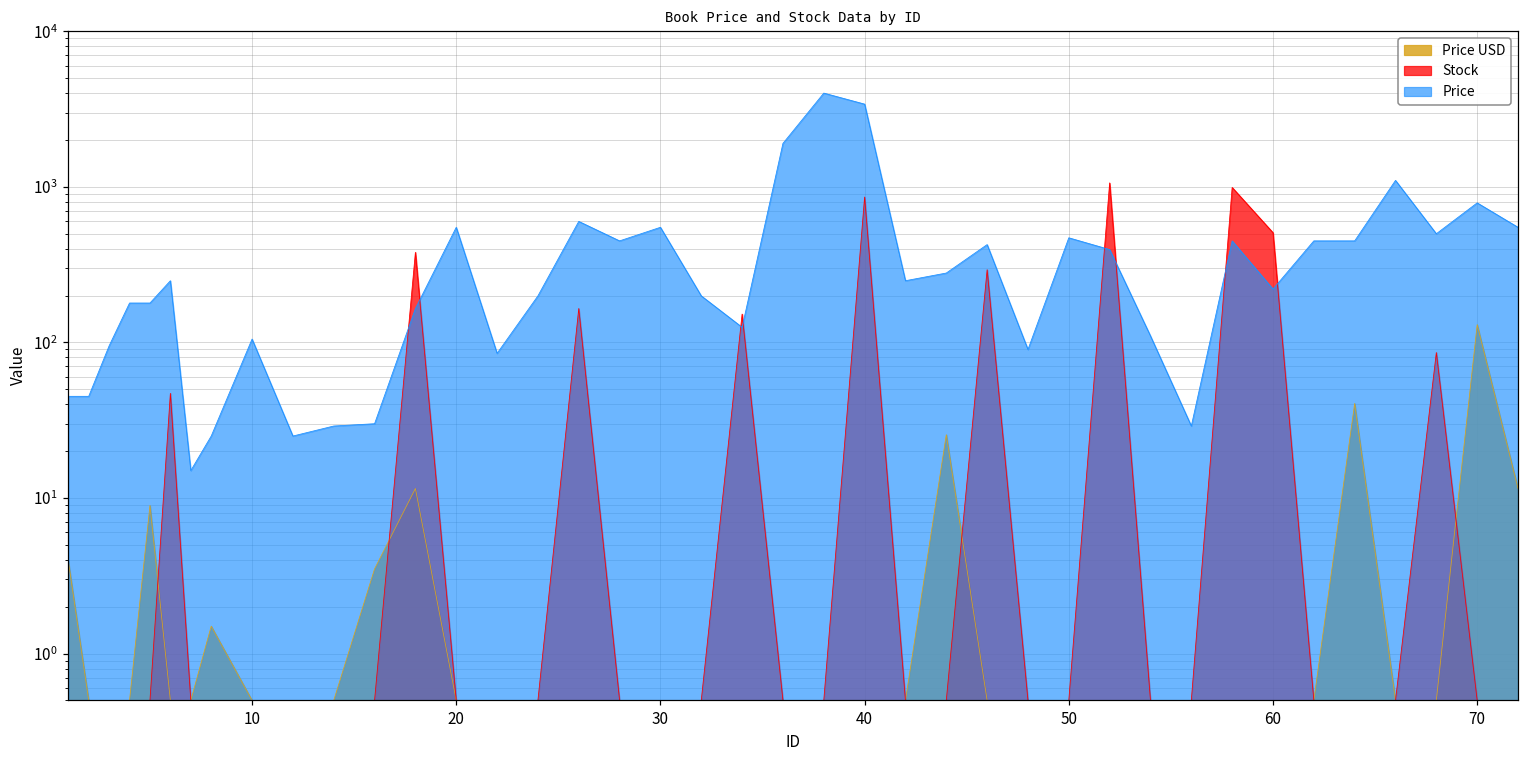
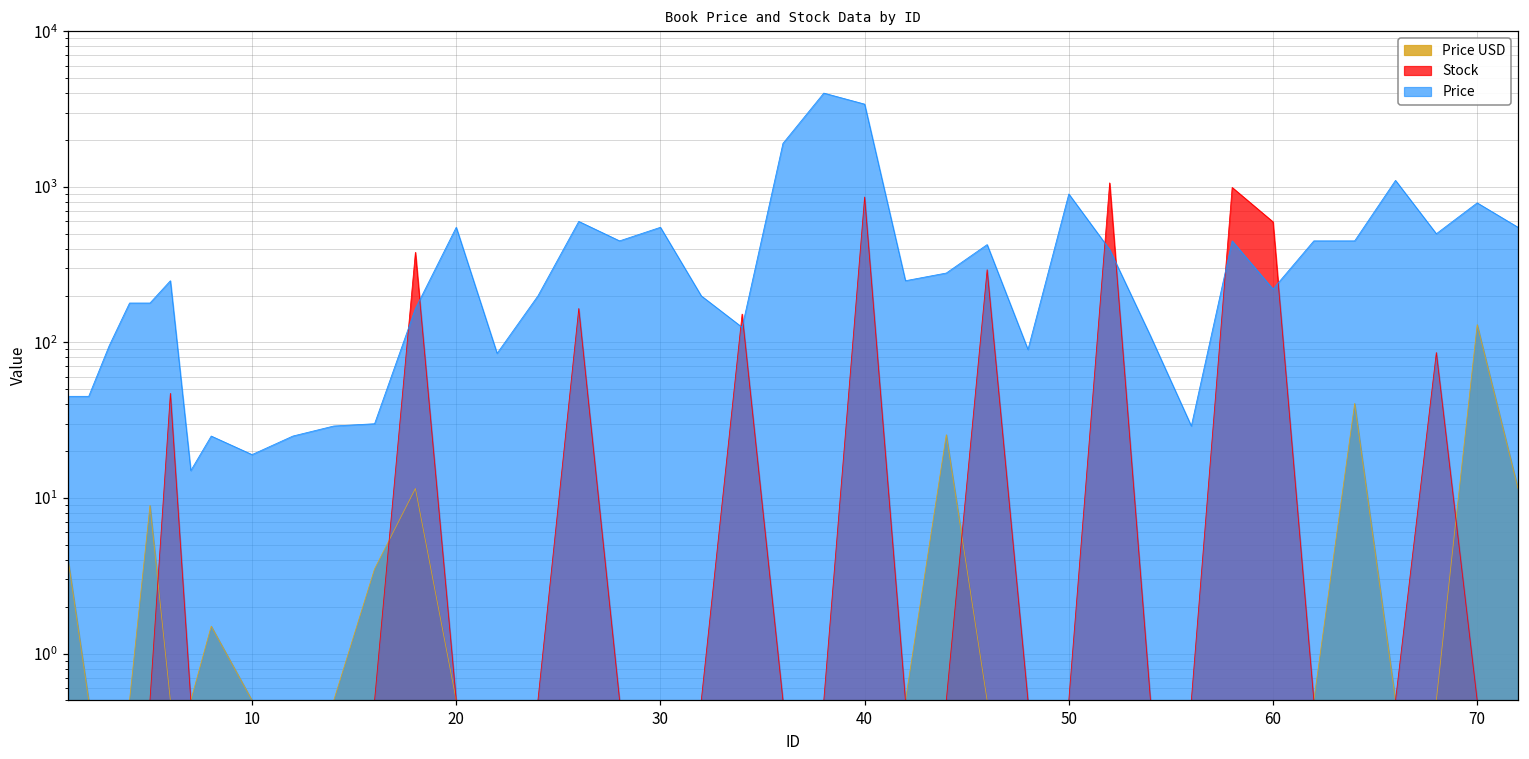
  {
    "Price USD": {
      "40": 0.50,
      "60": 0.50,
      "70": 130
    },
    "Stock": {
      "40": 900,
-     "60": 510,
+     "60": 600,
      "70": 0.50
    },
    "Price": {
-     "10": 110,
+     "10": 19,
      "20": 550,
      "30": 550,
      "40": 3400,
-     "50": 470,
+     "50": 900,
      "60": 220,
      "70": 800
    }
  }
